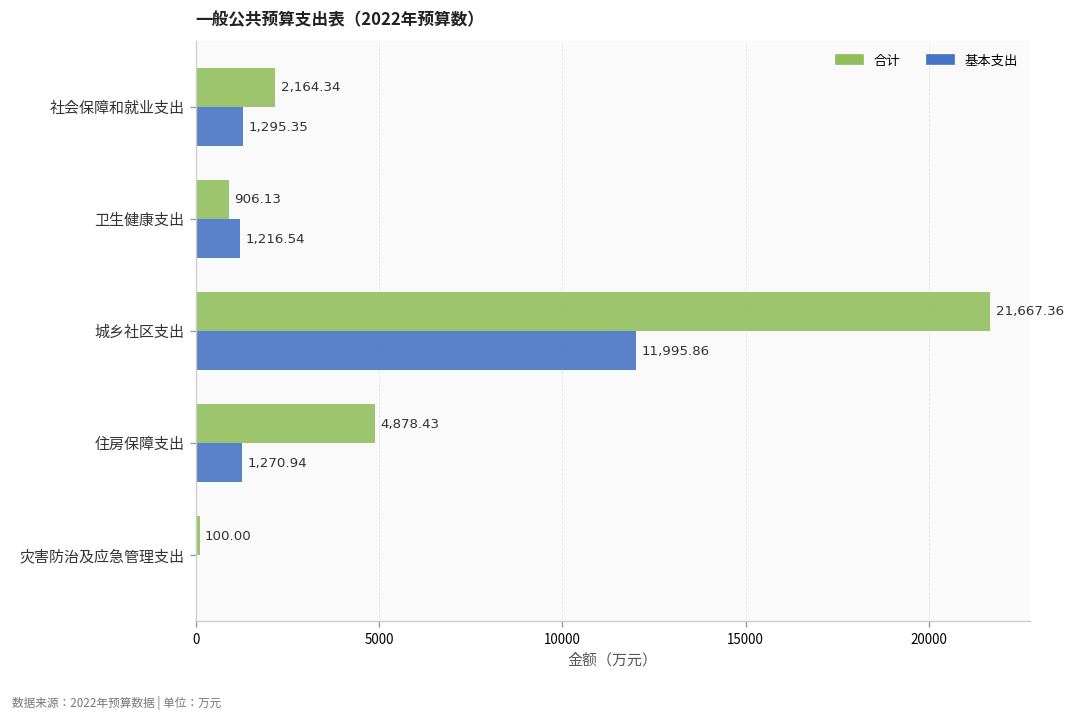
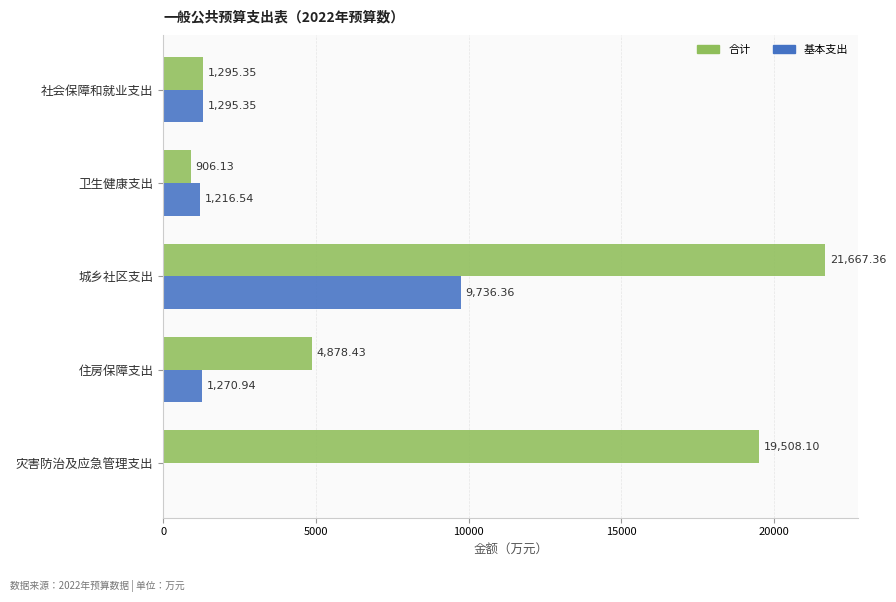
  {
    "合计": {
-     "社会保障和就业支出": "2,164.34",
+     "社会保障和就业支出": "1,295.35",
      "卫生健康支出": "906.13",
      "城乡社区支出": "21,667.36",
      "住房保障支出": "4,878.43",
-     "灾害防治及应急管理支出": "100.00"
+     "灾害防治及应急管理支出": "19,508.10"
    },
    "基本支出": {
      "社会保障和就业支出": "1,295.35",
      "卫生健康支出": "1,216.54",
-     "城乡社区支出": "11,995.86",
+     "城乡社区支出": "9,736.36",
      "住房保障支出": "1,270.94"
    }
  }
